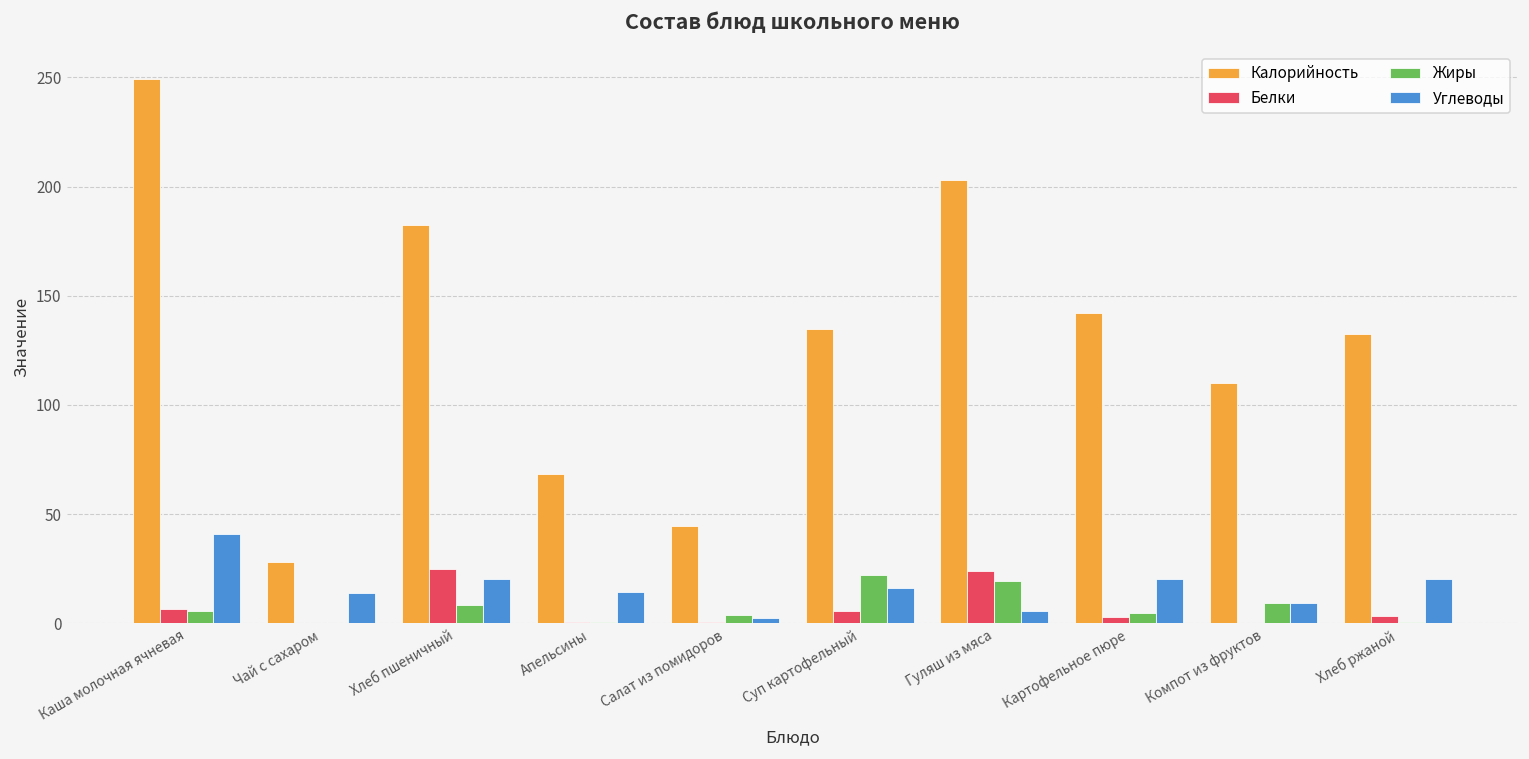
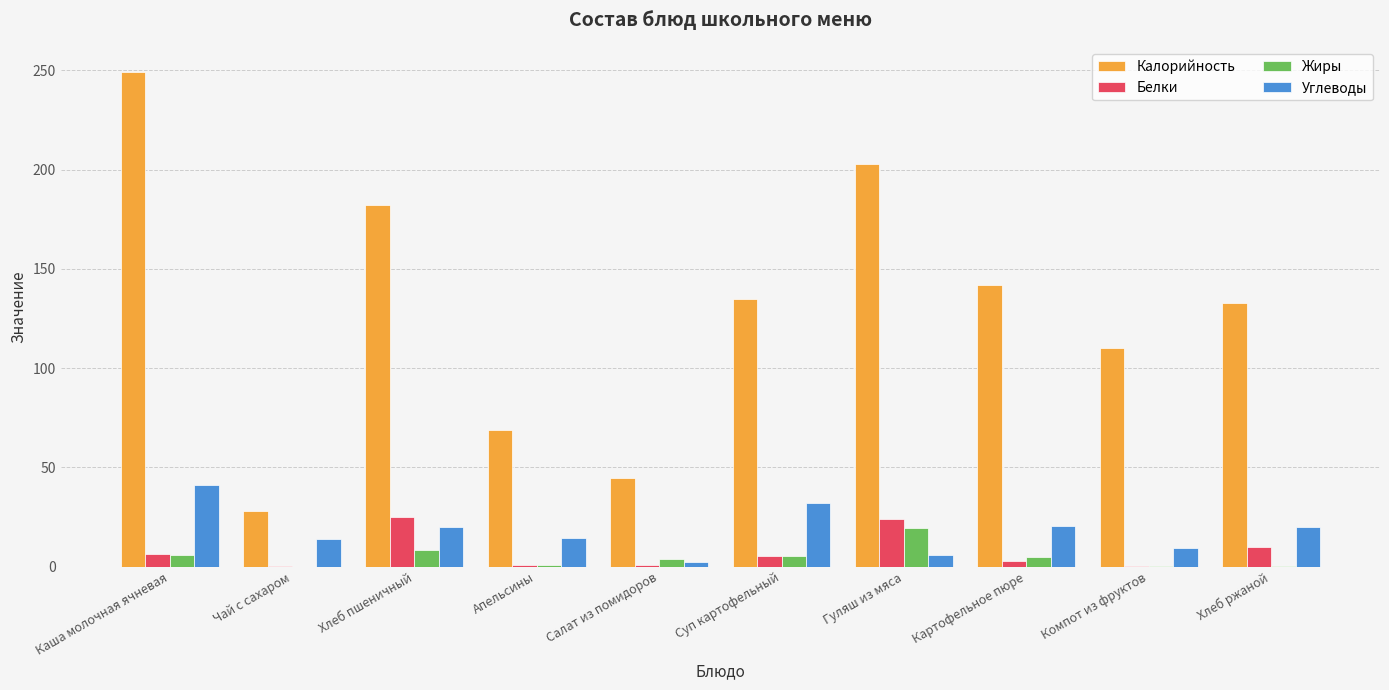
  {
    "Калорийность": {
      "Каша молочная ячневая": 249,
      "Чай с сахаром": 28,
      "Хлеб пшеничный": 182,
      "Апельсины": 69,
      "Салат из помидоров": 45,
      "Суп картофельный": 135,
      "Гуляш из мяса": 203,
      "Картофельное пюре": 142,
      "Компот из фруктов": 110,
      "Хлеб ржаной": 133
    },
    "Белки": {
      "Каша молочная ячневая": 6,
      "Хлеб пшеничный": 25,
      "Суп картофельный": 5,
      "Гуляш из мяса": 24,
      "Картофельное пюре": 3,
-     "Хлеб ржаной": 3
+     "Хлеб ржаной": 10
    },
    "Жиры": {
      "Каша молочная ячневая": 6,
      "Чай с сахаром": 0,
      "Хлеб пшеничный": 8,
      "Салат из помидоров": 4,
-     "Суп картофельный": 22,
+     "Суп картофельный": 5,
      "Гуляш из мяса": 20,
      "Картофельное пюре": 5,
-     "Компот из фруктов": 9
+     "Компот из фруктов": 0
    },
    "Углеводы": {
      "Каша молочная ячневая": 41,
      "Чай с сахаром": 14,
      "Хлеб пшеничный": 20,
      "Апельсины": 14,
      "Салат из помидоров": 2,
-     "Суп картофельный": 16,
+     "Суп картофельный": 32,
      "Гуляш из мяса": 6,
      "Картофельное пюре": 20,
      "Компот из фруктов": 9,
      "Хлеб ржаной": 20
    }
  }
